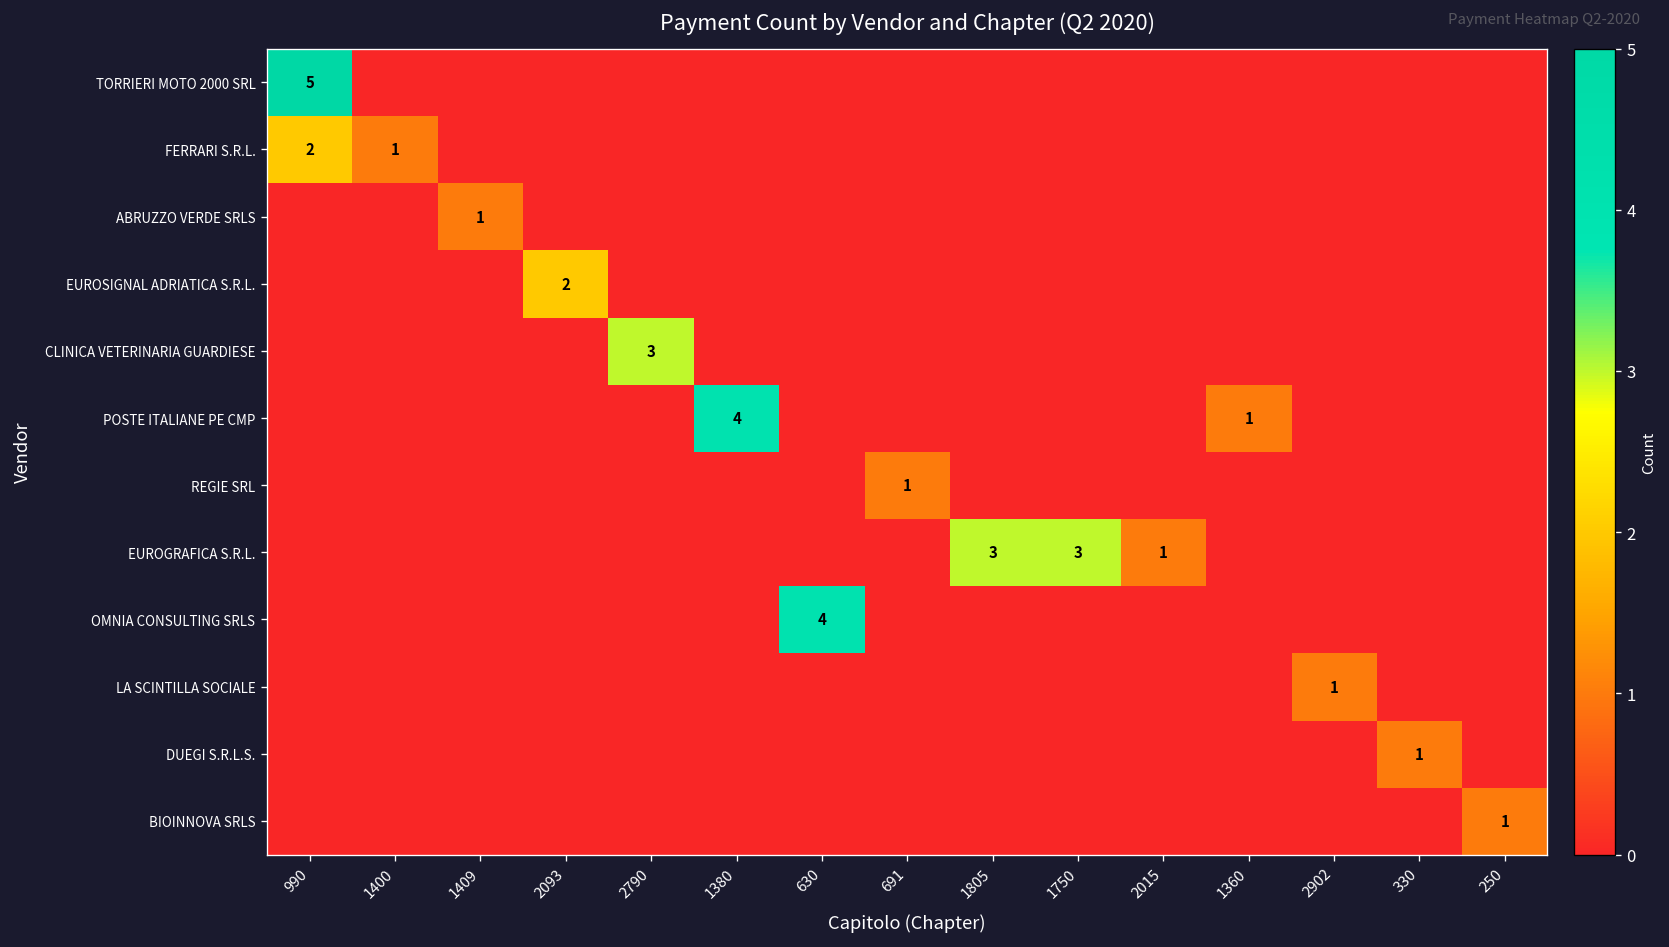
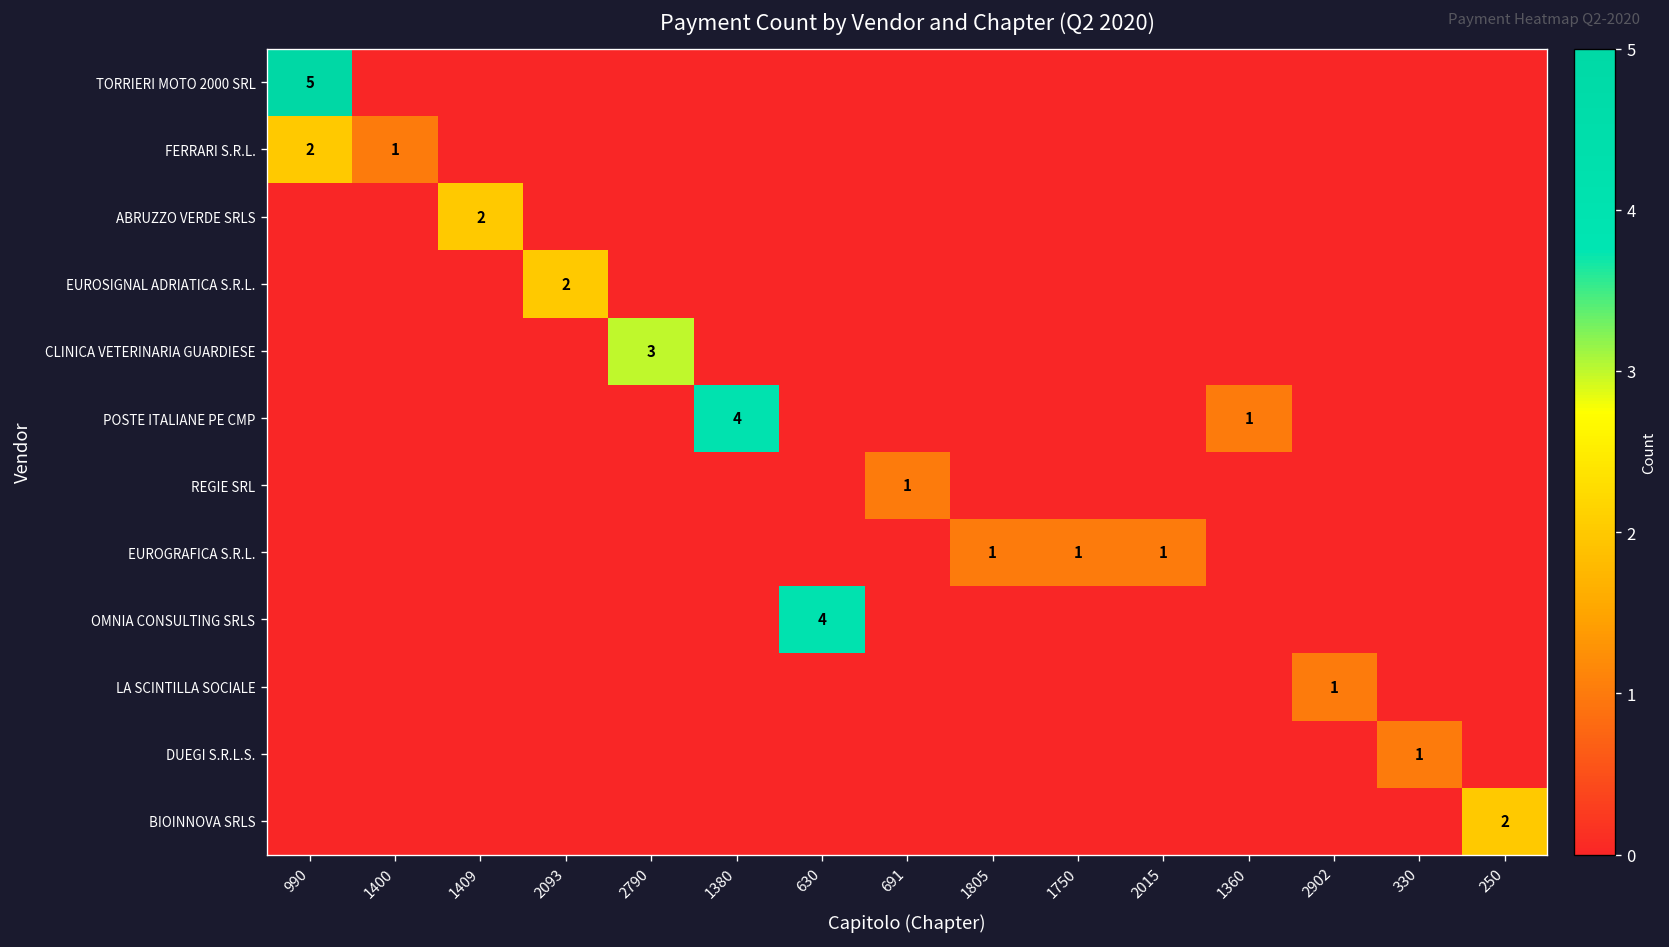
  {
    "TORRIERI MOTO 2000 SRL": {
      "990": 5
    },
    "FERRARI S.R.L.": {
      "990": 2,
      "1400": 1
    },
    "ABRUZZO VERDE SRLS": {
-     "1409": 1
+     "1409": 2
    },
    "EUROSIGNAL ADRIATICA S.R.L.": {
      "2093": 2
    },
    "CLINICA VETERINARIA GUARDIESE": {
      "2790": 3
    },
    "POSTE ITALIANE PE CMP": {
      "1380": 4,
      "1360": 1
    },
    "REGIE SRL": {
      "691": 1
    },
    "EUROGRAFICA S.R.L.": {
-     "1805": 3,
-     "1750": 3,
+     "1805": 1,
+     "1750": 1,
      "2015": 1
    },
    "OMNIA CONSULTING SRLS": {
      "630": 4
    },
    "LA SCINTILLA SOCIALE": {
      "2902": 1
    },
    "DUEGI S.R.L.S.": {
      "330": 1
    },
    "BIOINNOVA SRLS": {
-     "250": 1
+     "250": 2
    }
  }
